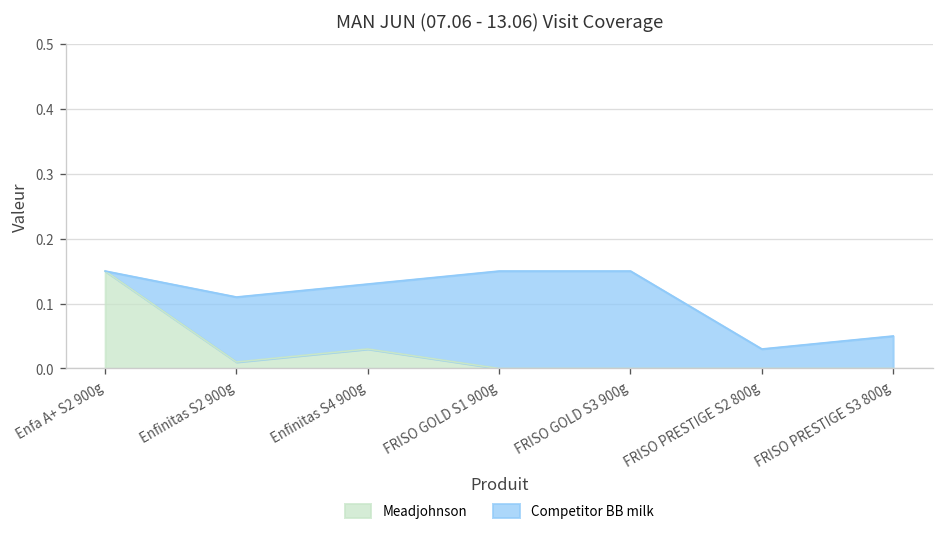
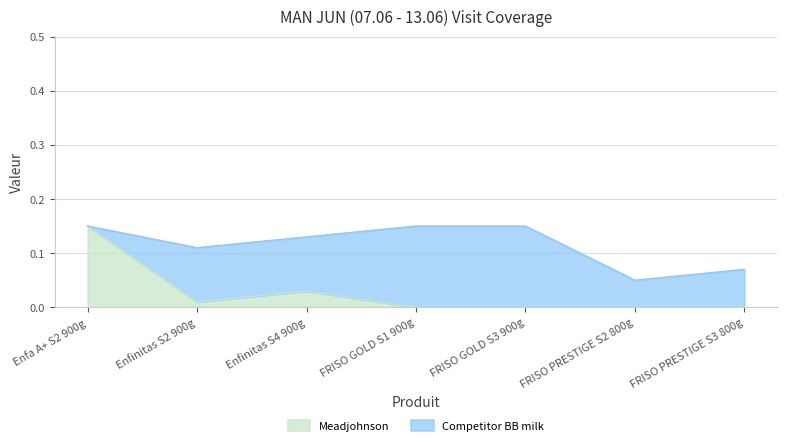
  {
    "Meadjohnson": {
      "Enfinitas S2 900g": 0.01,
      "Enfinitas S4 900g": 0.03,
      "FRISO GOLD S1 900g": 0.00,
      "FRISO GOLD S3 900g": 0.00,
      "FRISO PRESTIGE S2 800g": 0.00,
      "FRISO PRESTIGE S3 800g": 0.00
    },
    "Competitor BB milk": {
      "Enfinitas S2 900g": 0.10,
      "Enfinitas S4 900g": 0.10,
      "FRISO GOLD S1 900g": 0.15,
      "FRISO GOLD S3 900g": 0.15,
-     "FRISO PRESTIGE S2 800g": 0.03,
-     "FRISO PRESTIGE S3 800g": 0.05
+     "FRISO PRESTIGE S2 800g": 0.05,
+     "FRISO PRESTIGE S3 800g": 0.07
    }
  }
